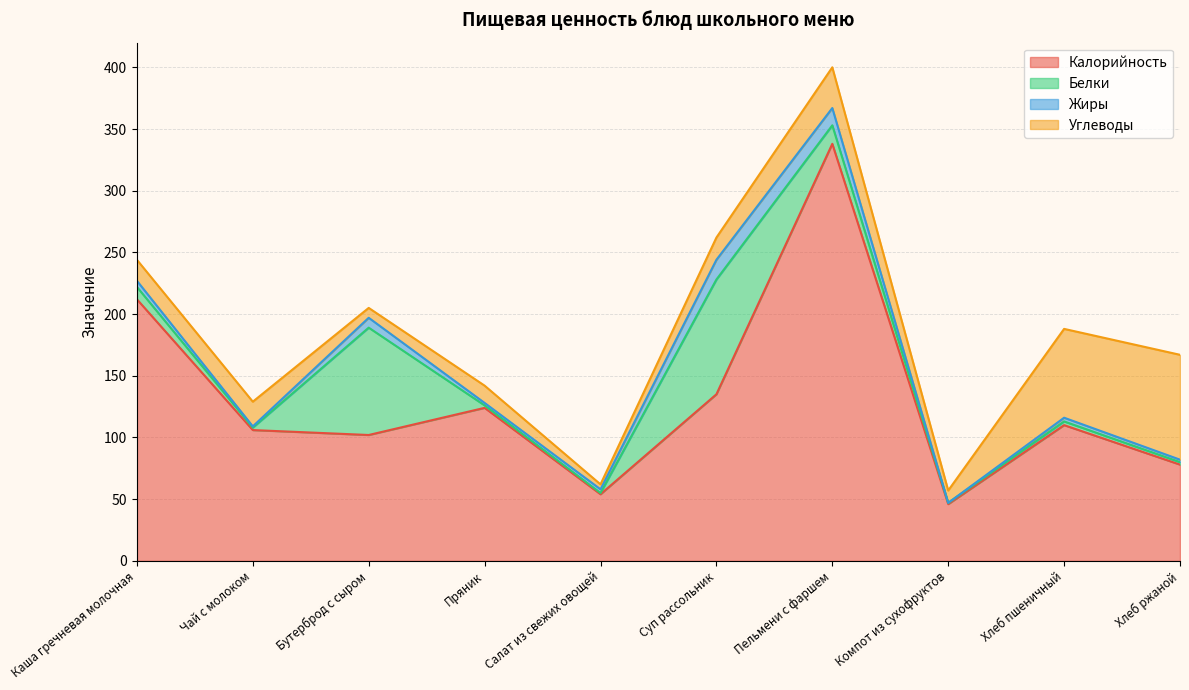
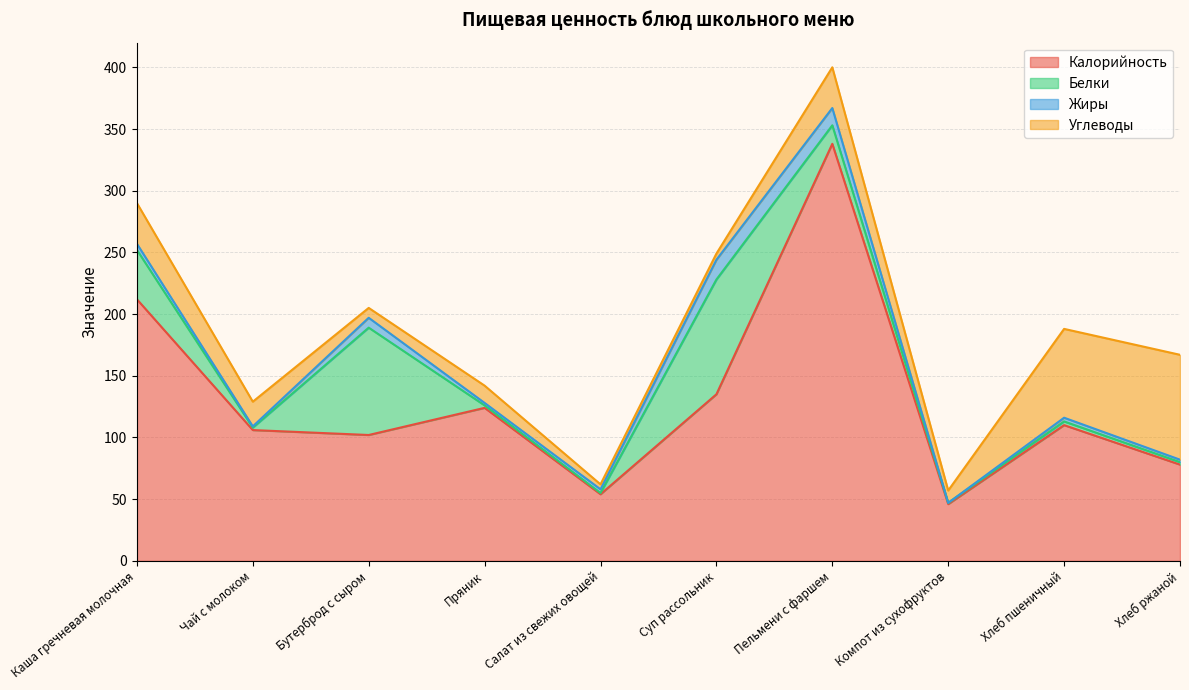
  {
    "Калорийность": {
      "Каша гречневая молочная": 212,
      "Бутерброд с сыром": 102,
      "Суп рассольник": 135,
      "Пельмени с фаршем": 338,
      "Хлеб пшеничный": 110
    },
    "Белки": {
-     "Каша гречневая молочная": 10,
+     "Каша гречневая молочная": 40,
      "Бутерброд с сыром": 87,
      "Суп рассольник": 93,
      "Пельмени с фаршем": 15,
      "Хлеб пшеничный": 3
    },
    "Жиры": {
      "Каша гречневая молочная": 5,
      "Бутерброд с сыром": 8,
      "Салат из свежих овощей": 3,
      "Суп рассольник": 16,
      "Пельмени с фаршем": 14,
      "Хлеб пшеничный": 3
    },
    "Углеводы": {
-     "Каша гречневая молочная": 17,
+     "Каша гречневая молочная": 33,
      "Чай с молоком": 20,
      "Бутерброд с сыром": 8,
      "Пряник": 14,
      "Салат из свежих овощей": 4,
-     "Суп рассольник": 18,
+     "Суп рассольник": 5,
      "Пельмени с фаршем": 33,
      "Компот из сухофруктов": 10,
      "Хлеб пшеничный": 72,
      "Хлеб ржаной": 85
    }
  }
